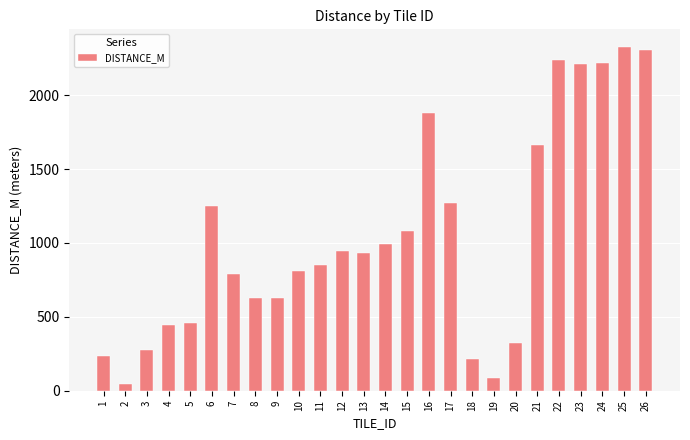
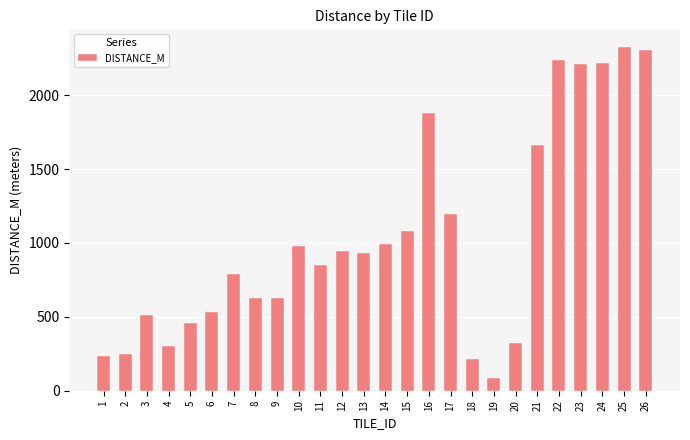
  {
    "1": 230,
-   "2": 50,
-   "3": 280,
-   "4": 440,
+   "2": 250,
+   "3": 510,
+   "4": 300,
    "5": 460,
-   "6": 1250,
+   "6": 530,
    "7": 790,
    "8": 630,
    "9": 630,
-   "10": 810,
+   "10": 980,
    "11": 850,
    "12": 950,
    "13": 930,
    "14": 990,
    "15": 1080,
    "16": 1880,
-   "17": 1270,
+   "17": 1200,
    "18": 220,
    "19": 90,
    "20": 320,
    "21": 1660,
    "22": 2240,
    "23": 2210,
    "24": 2220,
    "25": 2330,
    "26": 2310
  }
